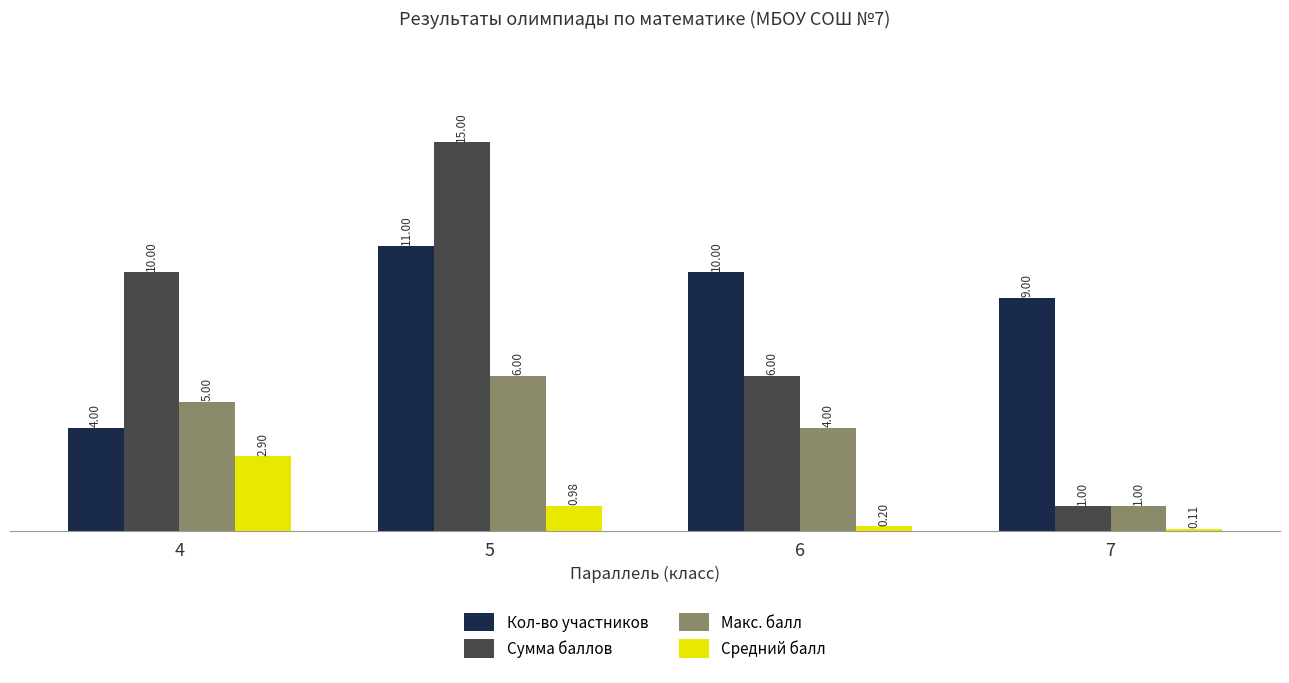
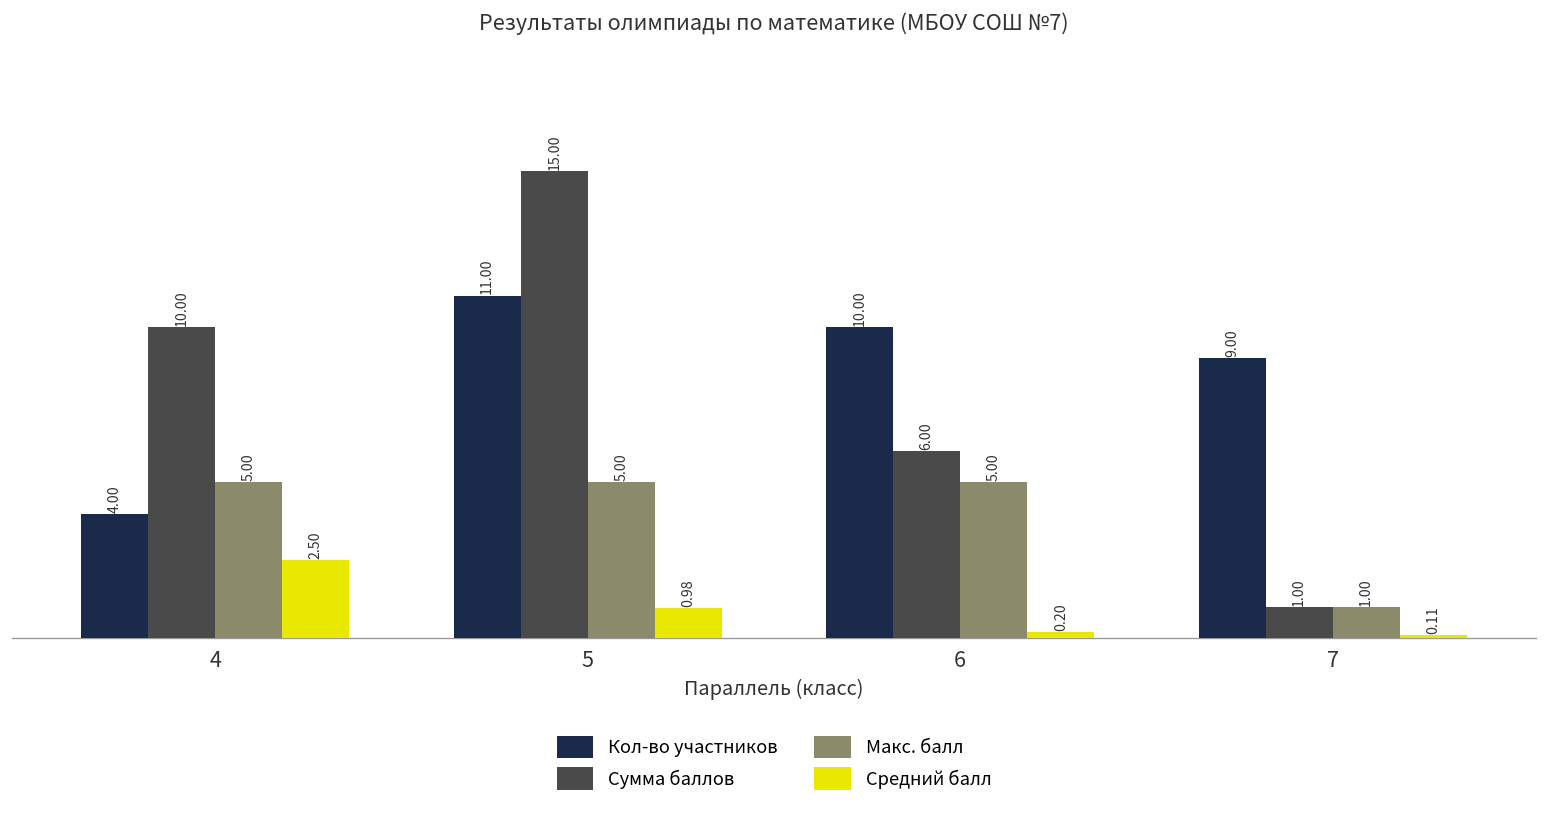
  {
    "Макс. балл": {
      "4": 5.00,
-     "5": 6.00,
-     "6": 4.00,
+     "5": 5.00,
+     "6": 5.00,
      "7": 1.00
    },
    "Средний балл": {
-     "4": 2.90,
+     "4": 2.50,
      "5": 0.98,
      "6": 0.20,
      "7": 0.11
    }
  }
